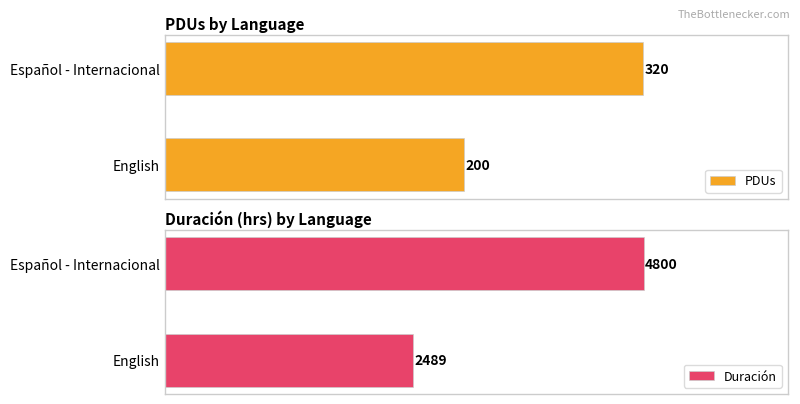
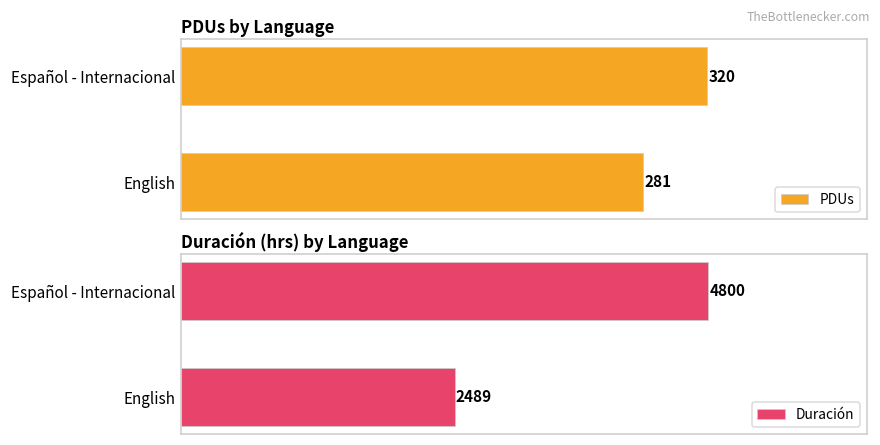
  {
    "PDUs by Language": {
      "Español - Internacional": 320,
-     "English": 200
+     "English": 281
    },
    "Duración (hrs) by Language": {
      "Español - Internacional": 4800,
      "English": 2489
    }
  }
